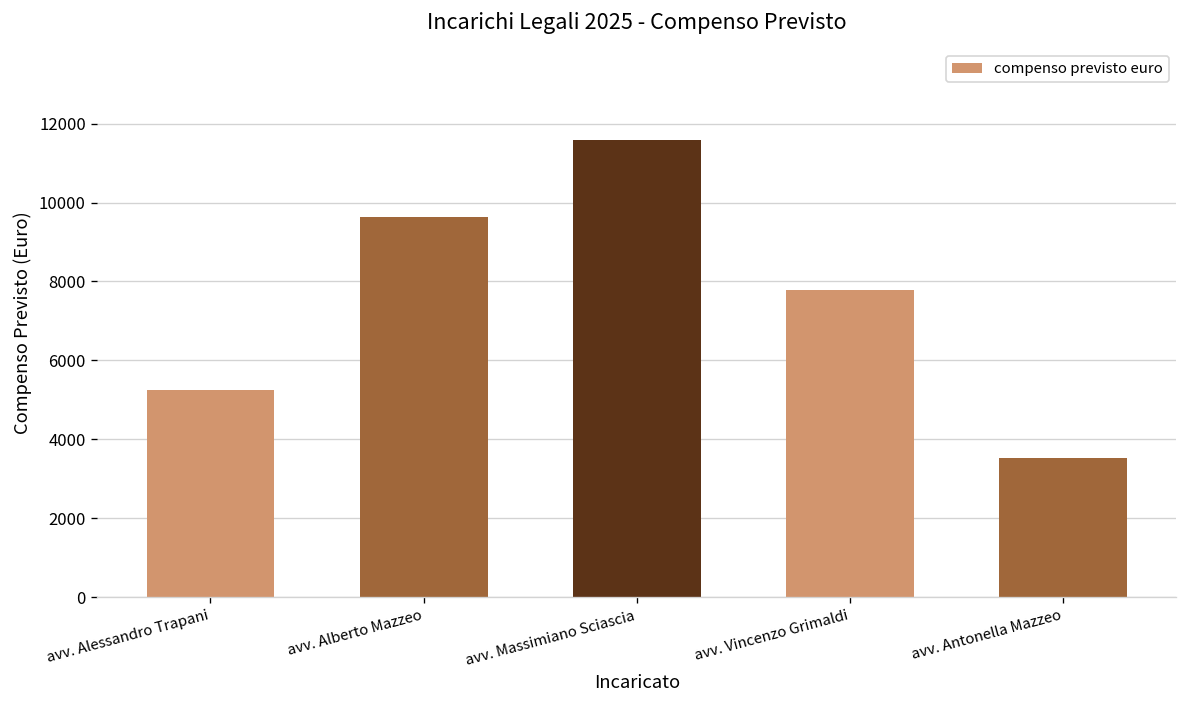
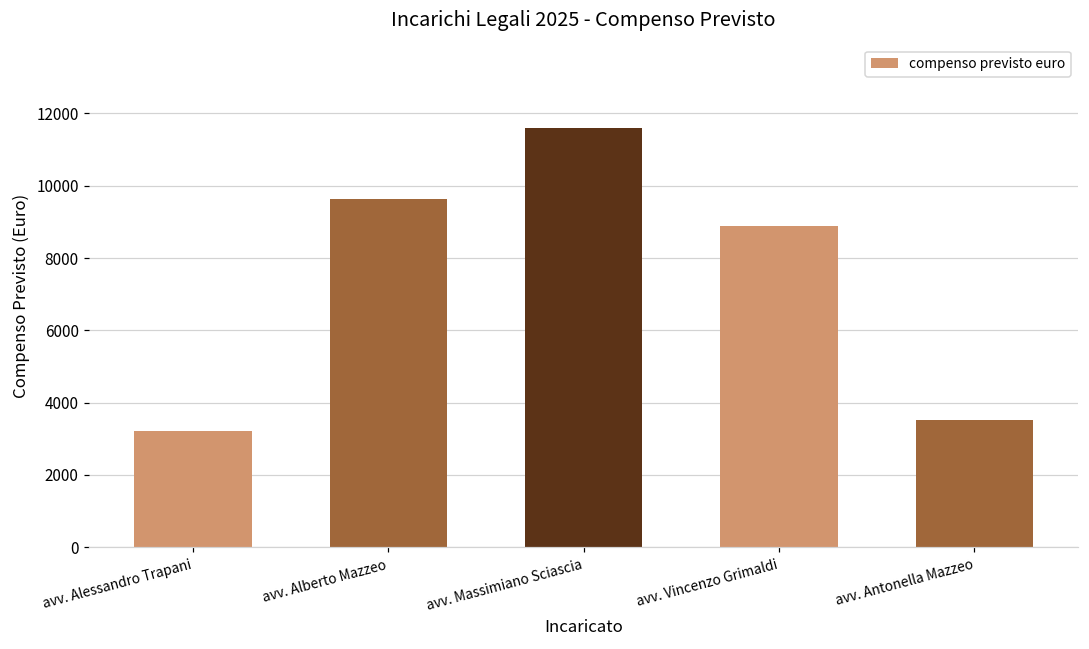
  {
-   "avv. Alessandro Trapani": 5200,
+   "avv. Alessandro Trapani": 3200,
    "avv. Alberto Mazzeo": 9600,
    "avv. Massimiano Sciascia": 11600,
-   "avv. Vincenzo Grimaldi": 7800,
+   "avv. Vincenzo Grimaldi": 8900,
    "avv. Antonella Mazzeo": 3500
  }
